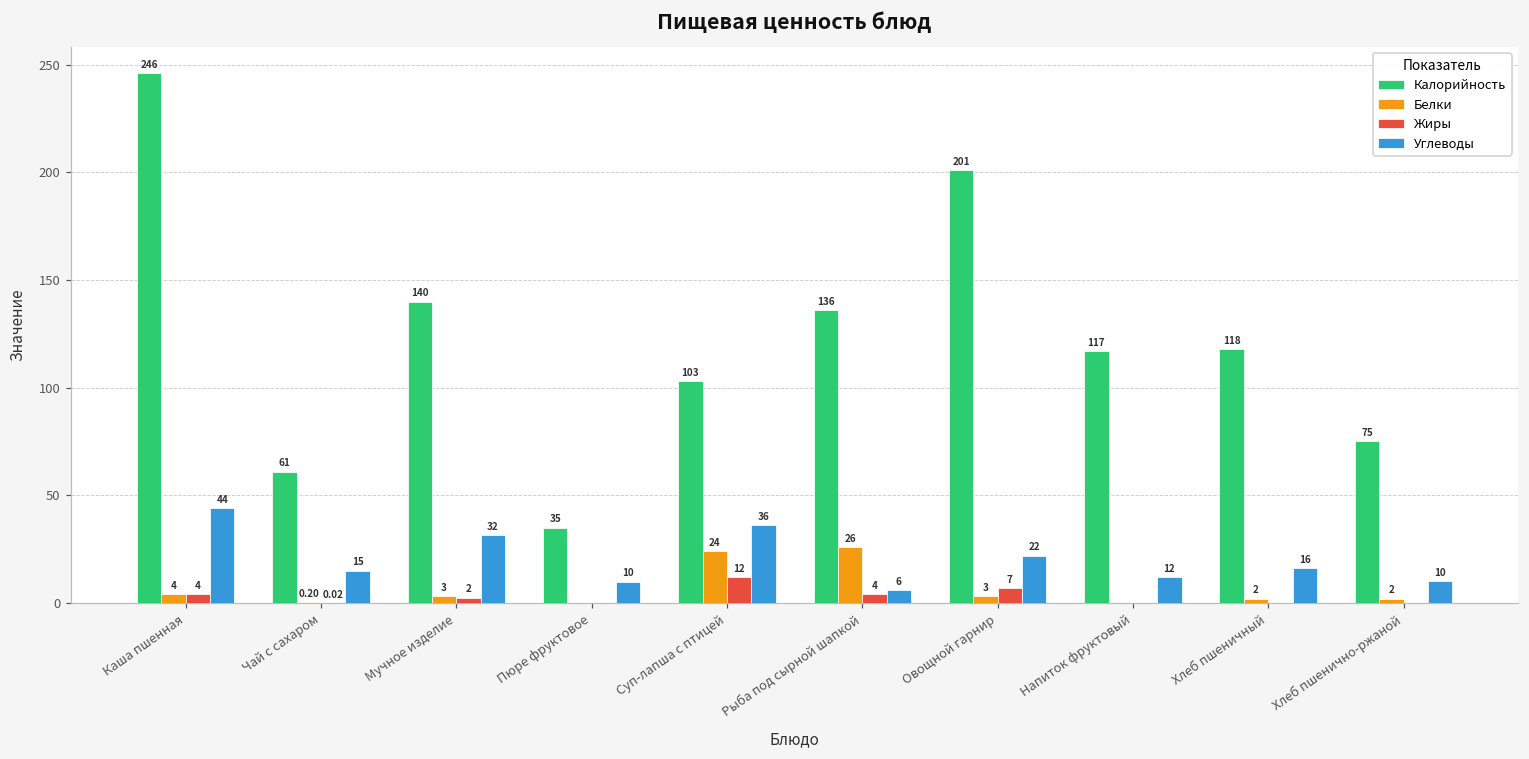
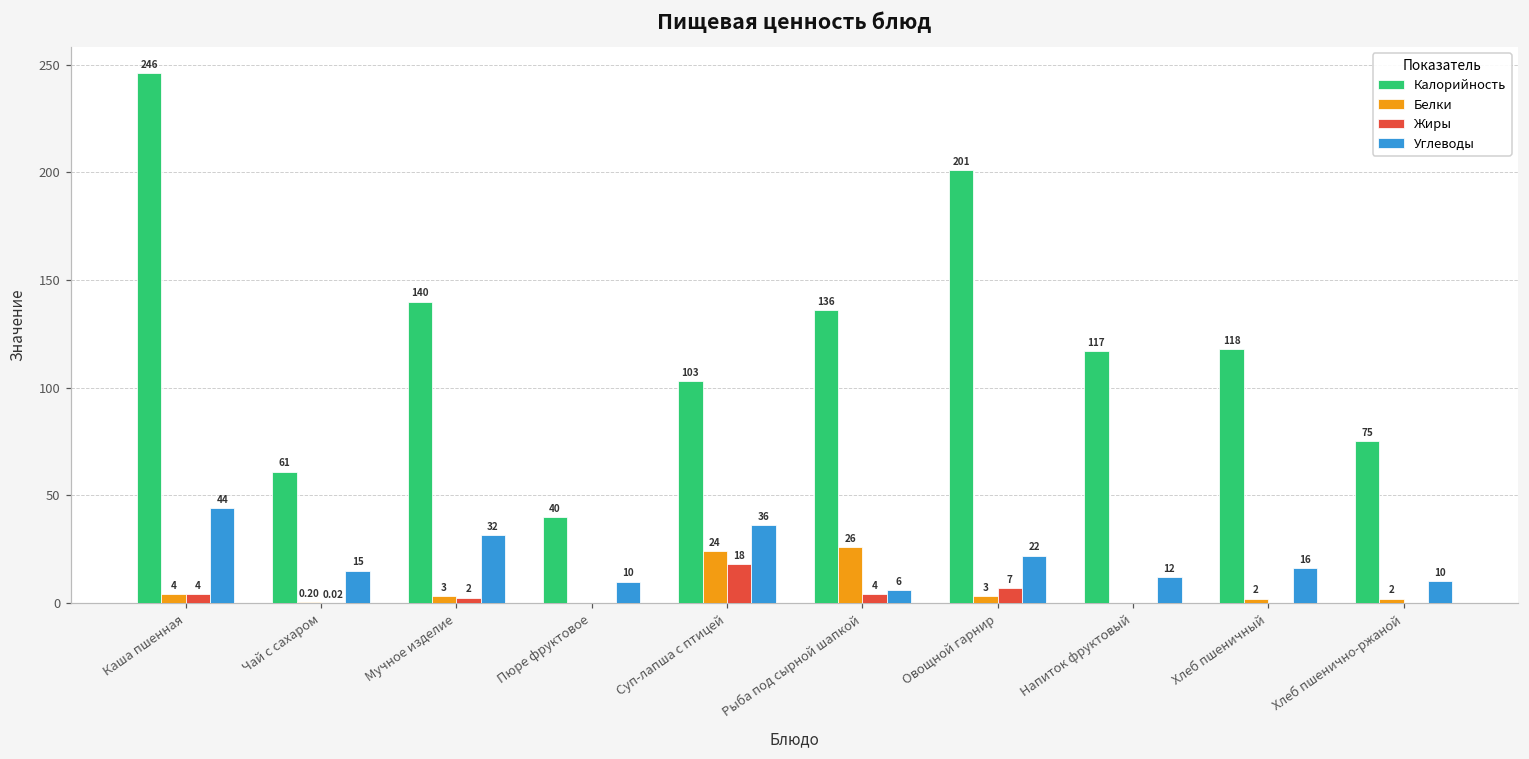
  {
    "Калорийность": {
      "Каша пшенная": 246,
      "Чай с сахаром": 61,
      "Мучное изделие": 140,
-     "Пюре фруктовое": 35,
+     "Пюре фруктовое": 40,
      "Суп-лапша с птицей": 103,
      "Рыба под сырной шапкой": 136,
      "Овощной гарнир": 201,
      "Напиток фруктовый": 117,
      "Хлеб пшеничный": 118,
      "Хлеб пшенично-ржаной": 75
    },
    "Белки": {
      "Каша пшенная": 4,
      "Чай с сахаром": 0.20,
      "Мучное изделие": 3,
      "Суп-лапша с птицей": 24,
      "Рыба под сырной шапкой": 26,
      "Овощной гарнир": 3,
      "Хлеб пшеничный": 2,
      "Хлеб пшенично-ржаной": 2
    },
    "Жиры": {
      "Каша пшенная": 4,
      "Чай с сахаром": 0.02,
      "Мучное изделие": 2,
-     "Суп-лапша с птицей": 12,
+     "Суп-лапша с птицей": 18,
      "Рыба под сырной шапкой": 4,
      "Овощной гарнир": 7
    },
    "Углеводы": {
      "Каша пшенная": 44,
      "Чай с сахаром": 15,
      "Мучное изделие": 32,
      "Пюре фруктовое": 10,
      "Суп-лапша с птицей": 36,
      "Рыба под сырной шапкой": 6,
      "Овощной гарнир": 22,
      "Напиток фруктовый": 12,
      "Хлеб пшеничный": 16,
      "Хлеб пшенично-ржаной": 10
    }
  }
